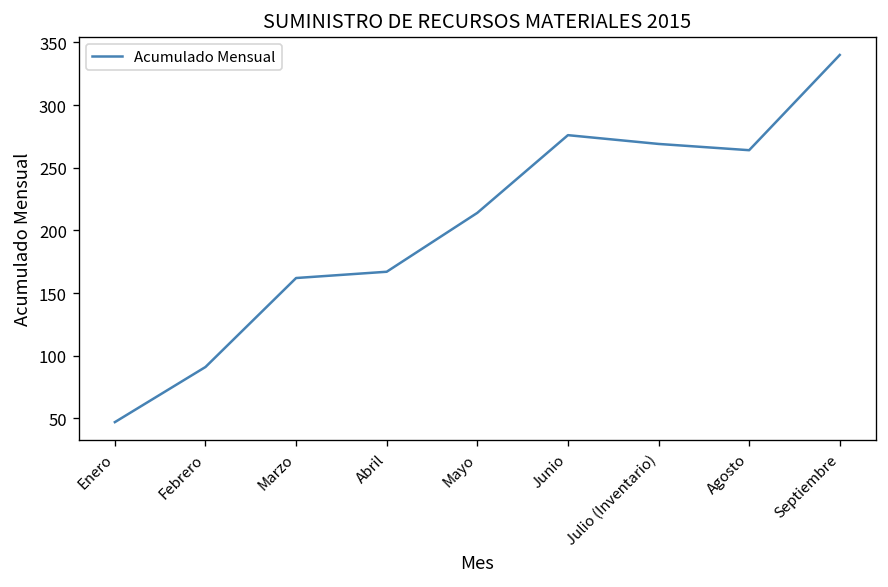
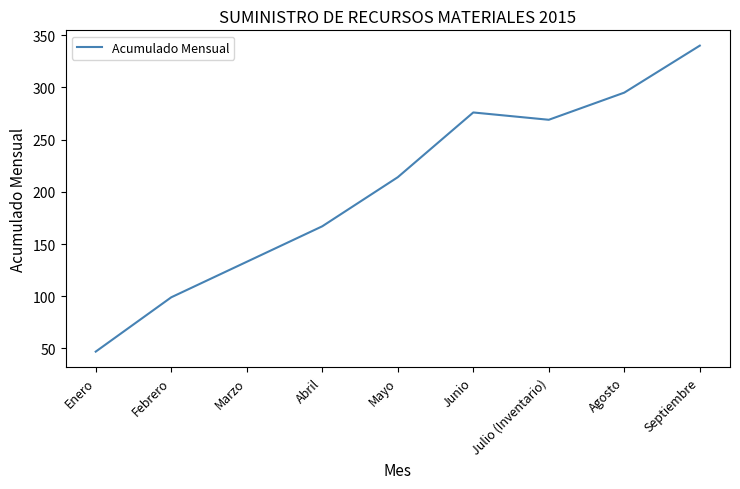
  {
    "Enero": 47,
-   "Febrero": 91,
-   "Marzo": 162,
+   "Febrero": 99,
+   "Marzo": 133,
    "Abril": 167,
    "Mayo": 214,
    "Junio": 276,
    "Julio (Inventario)": 269,
-   "Agosto": 264,
+   "Agosto": 295,
    "Septiembre": 340
  }
